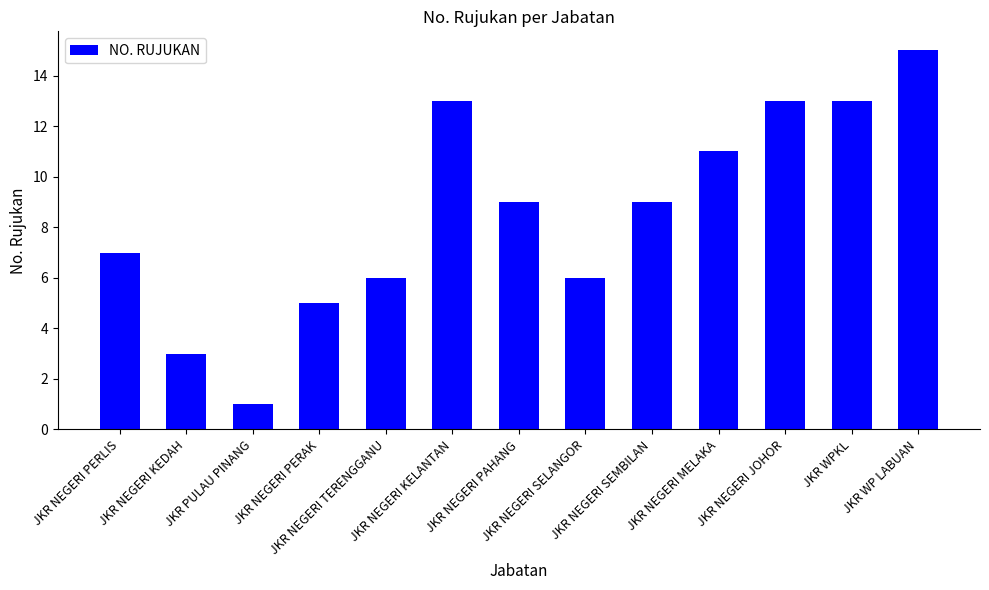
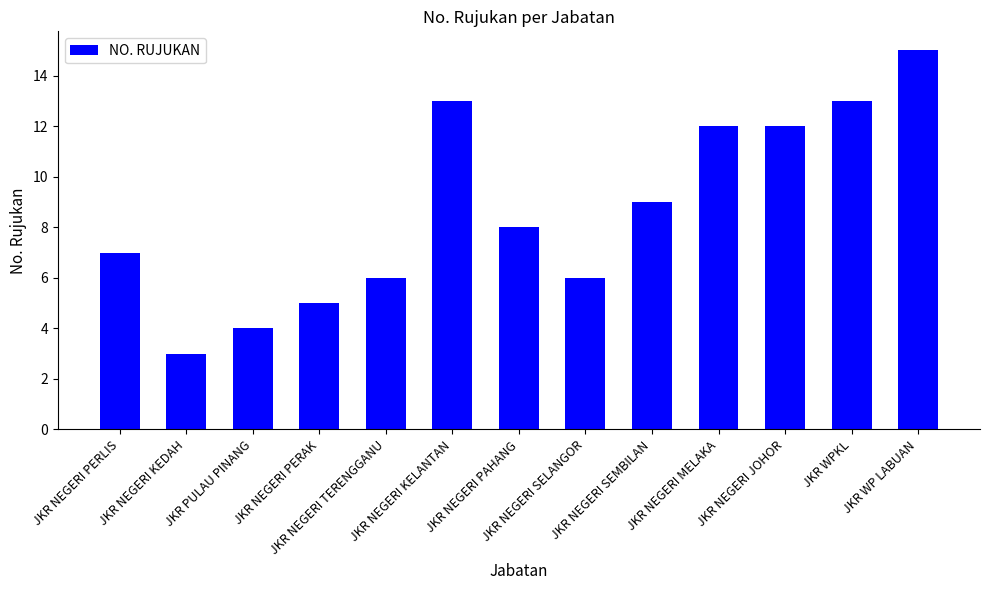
  {
    "JKR NEGERI PERLIS": 7,
    "JKR NEGERI KEDAH": 3,
-   "JKR PULAU PINANG": 1,
+   "JKR PULAU PINANG": 4,
    "JKR NEGERI PERAK": 5,
    "JKR NEGERI TERENGGANU": 6,
    "JKR NEGERI KELANTAN": 13,
-   "JKR NEGERI PAHANG": 9,
+   "JKR NEGERI PAHANG": 8,
    "JKR NEGERI SELANGOR": 6,
    "JKR NEGERI SEMBILAN": 9,
-   "JKR NEGERI MELAKA": 11,
-   "JKR NEGERI JOHOR": 13,
+   "JKR NEGERI MELAKA": 12,
+   "JKR NEGERI JOHOR": 12,
    "JKR WPKL": 13,
    "JKR WP LABUAN": 15
  }
